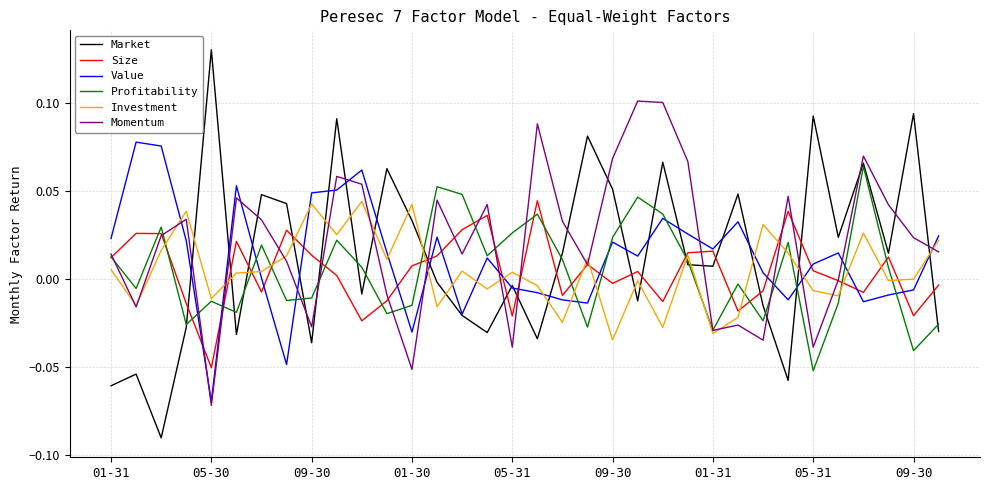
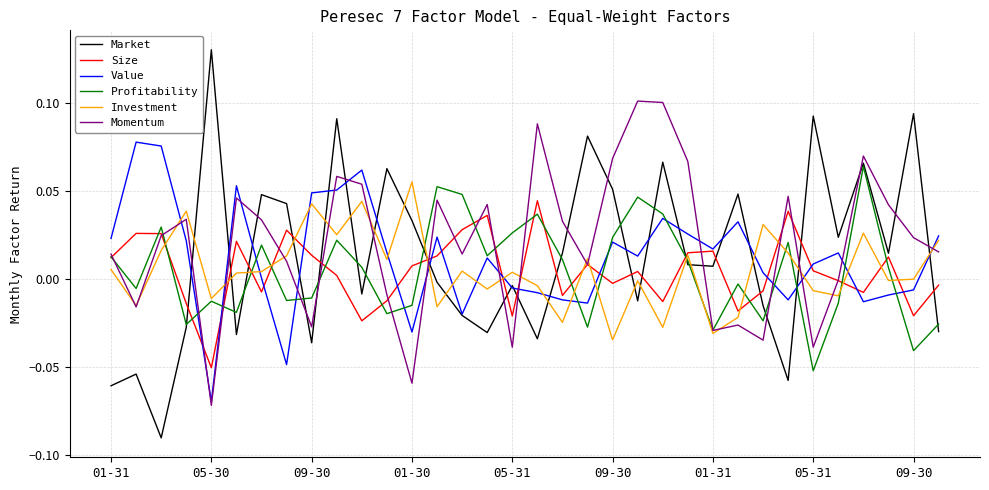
  {
    "Market": {
      "05-30": 0.130,
      "01-30": 0.033
    },
    "Size": {
      "05-30": -0.050,
      "01-30": 0.008
    },
    "Value": {
      "05-30": -0.069,
      "01-30": -0.030
    },
    "Profitability": {
      "05-30": -0.012,
      "01-30": -0.015
    },
    "Investment": {
      "05-30": -0.011,
-     "01-30": 0.043
+     "01-30": 0.055
    },
    "Momentum": {
      "05-30": -0.072,
-     "01-30": -0.051
+     "01-30": -0.059
    }
  }
